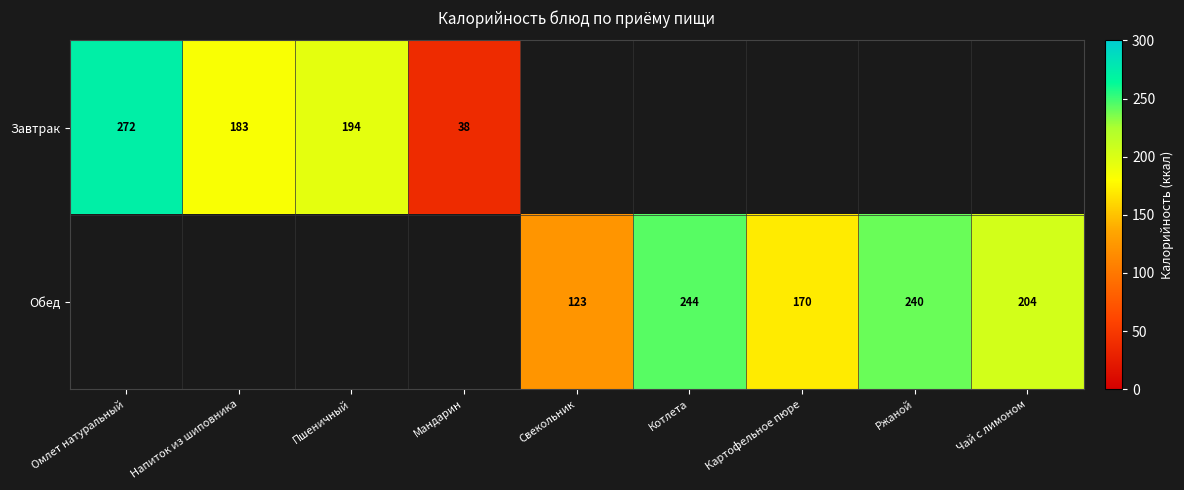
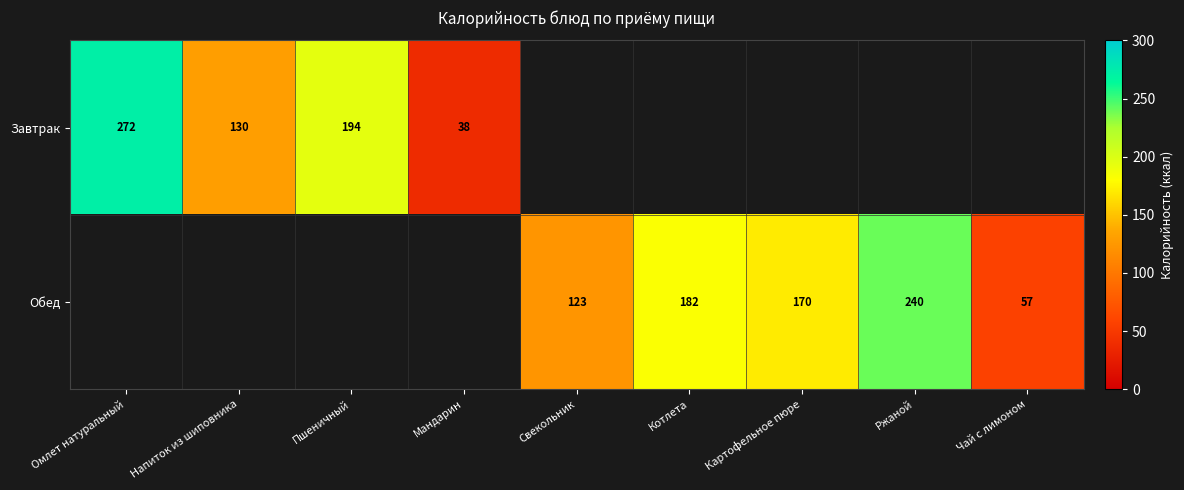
  {
    "Завтрак": {
      "Омлет натуральный": 272,
-     "Напиток из шиповника": 183,
+     "Напиток из шиповника": 130,
      "Пшеничный": 194,
      "Мандарин": 38
    },
    "Обед": {
      "Свекольник": 123,
-     "Котлета": 244,
+     "Котлета": 182,
      "Картофельное пюре": 170,
      "Ржаной": 240,
-     "Чай с лимоном": 204
+     "Чай с лимоном": 57
    }
  }
